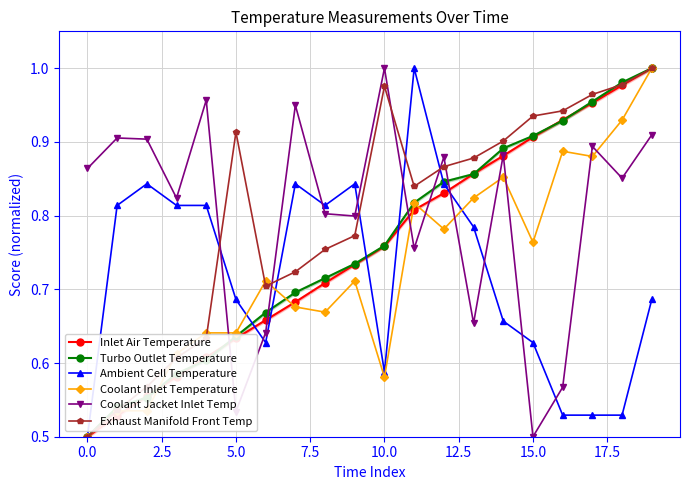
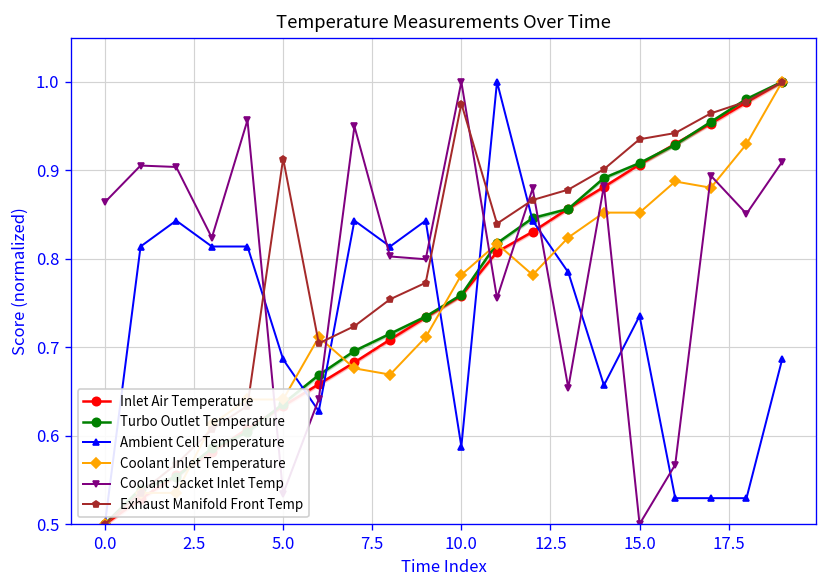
  {
    "Ambient Cell Temperature": {
      "5.0": 0.69,
      "10.0": 0.59,
-     "15.0": 0.63
+     "15.0": 0.74
    },
    "Coolant Inlet Temperature": {
-     "10.0": 0.58,
-     "15.0": 0.76
+     "10.0": 0.78,
+     "15.0": 0.85
    },
    "Coolant Jacket Inlet Temp": {
      "0.0": 0.86,
      "10.0": 1.00,
      "15.0": 0.50
    },
    "Exhaust Manifold Front Temp": {
      "5.0": 0.91,
      "10.0": 0.98,
      "15.0": 0.94
    }
  }
